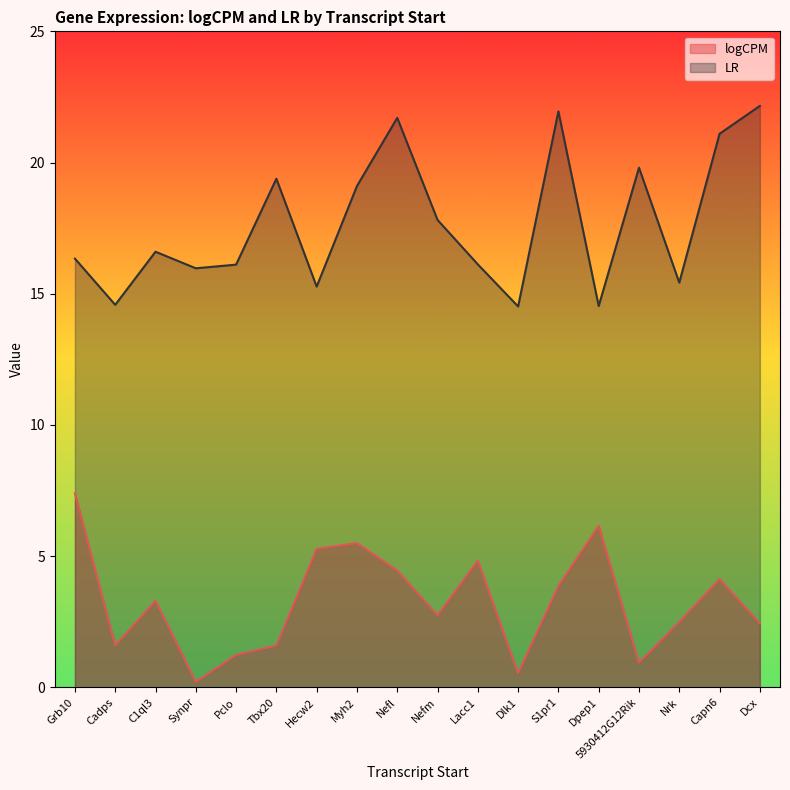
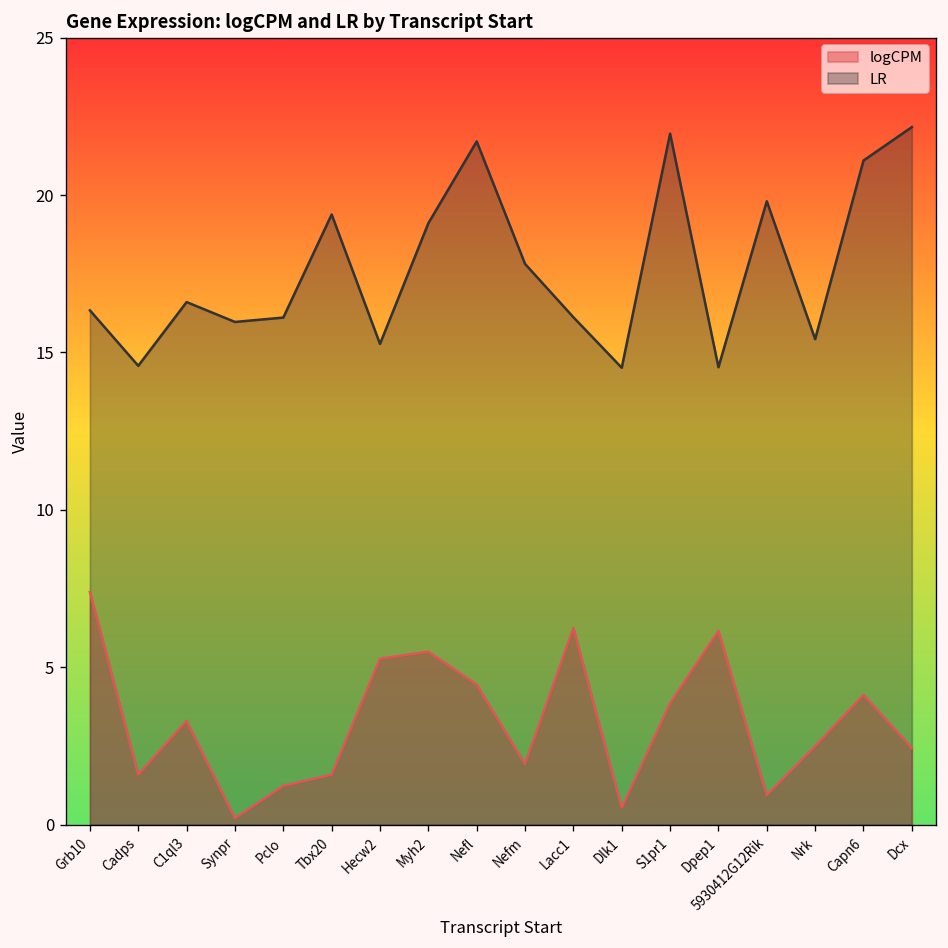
  {
    "logCPM": {
      "Grb10": 7.4,
      "Cadps": 1.6,
      "C1ql3": 3.3,
      "Synpr": 0.2,
      "Pclo": 1.2,
      "Tbx20": 1.6,
      "Hecw2": 5.3,
      "Myh2": 5.5,
      "Nefl": 4.5,
-     "Nefm": 2.7,
-     "Lacc1": 4.8,
+     "Nefm": 1.9,
+     "Lacc1": 6.2,
      "Dlk1": 0.5,
      "S1pr1": 3.9,
      "Dpep1": 6.2,
      "5930412G12Rik": 0.9,
      "Nrk": 2.5,
      "Capn6": 4.1,
      "Dcx": 2.4
    },
    "LR": {
      "Grb10": 16.3,
      "Cadps": 14.6,
      "C1ql3": 16.6,
      "Synpr": 16.0,
      "Pclo": 16.1,
      "Tbx20": 19.4,
      "Hecw2": 15.3,
      "Myh2": 19.1,
      "Nefl": 21.7,
      "Nefm": 17.8,
      "Lacc1": 16.1,
      "Dlk1": 14.5,
      "S1pr1": 21.9,
      "Dpep1": 14.5,
      "5930412G12Rik": 19.8,
      "Nrk": 15.4,
      "Capn6": 21.1,
      "Dcx": 22.2
    }
  }
